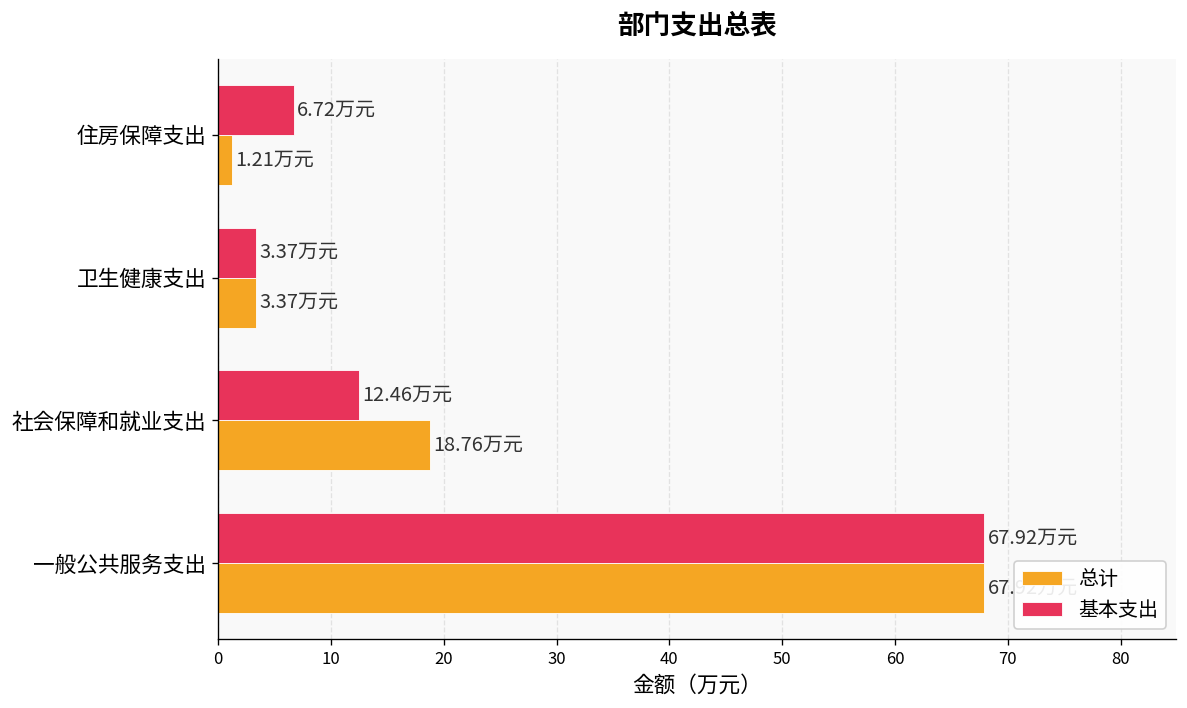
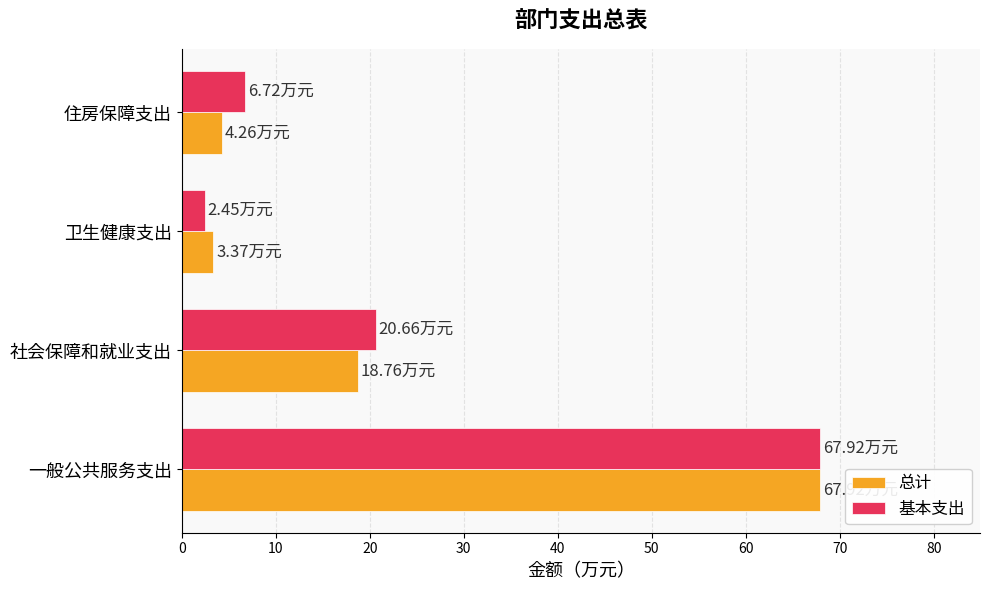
  {
    "总计": {
-     "住房保障支出": 1.21,
+     "住房保障支出": 4.26,
      "卫生健康支出": 3.37,
      "社会保障和就业支出": 18.76
    },
    "基本支出": {
      "住房保障支出": 6.72,
-     "卫生健康支出": 3.37,
-     "社会保障和就业支出": 12.46,
+     "卫生健康支出": 2.45,
+     "社会保障和就业支出": 20.66,
      "一般公共服务支出": 67.92
    }
  }
